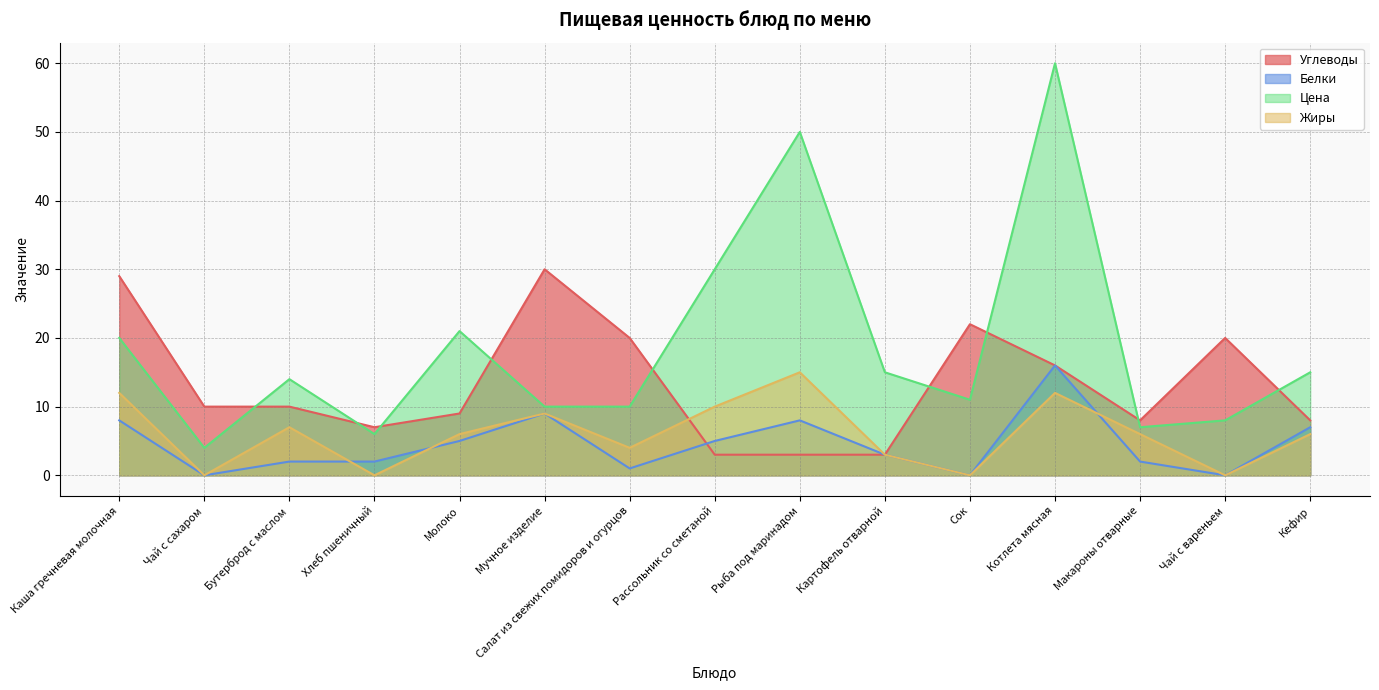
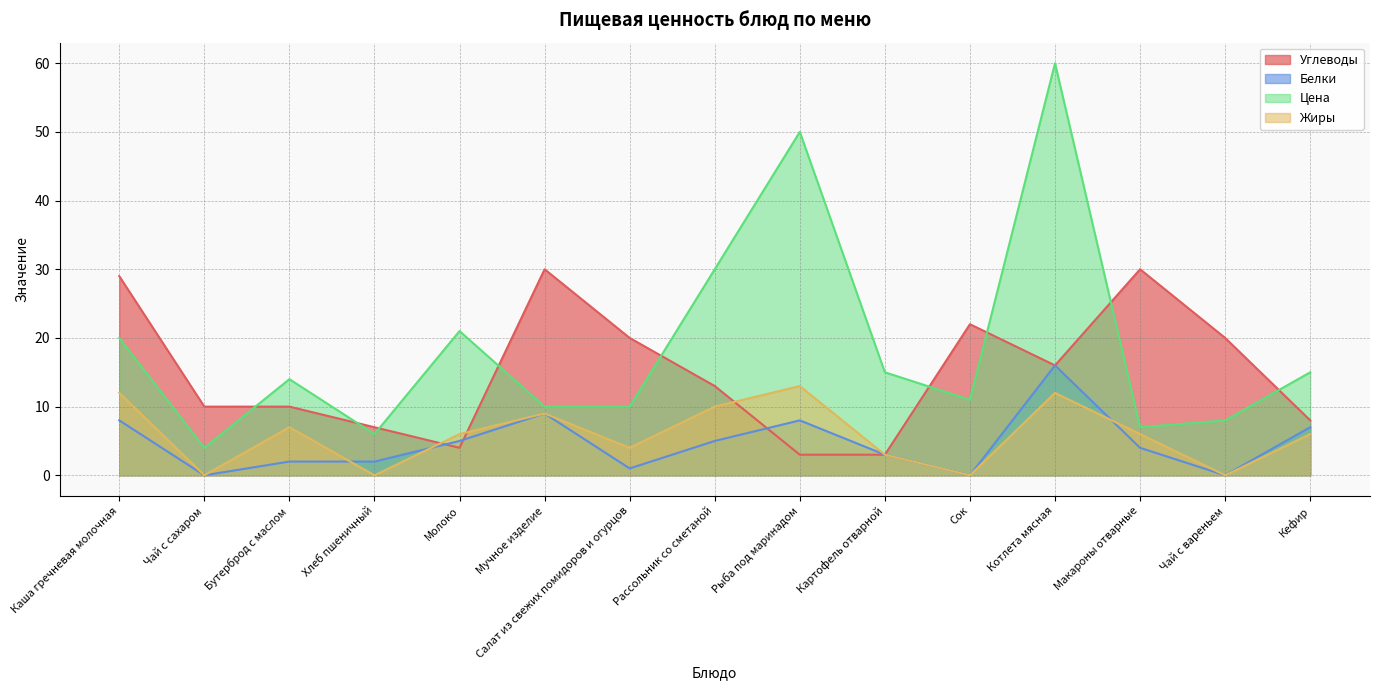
  {
    "Углеводы": {
      "Каша гречневая молочная": 29,
      "Чай с сахаром": 10,
      "Бутерброд с маслом": 10,
      "Хлеб пшеничный": 7,
-     "Молоко": 9,
+     "Молоко": 4,
      "Мучное изделие": 30,
      "Салат из свежих помидоров и огурцов": 20,
-     "Рассольник со сметаной": 3,
+     "Рассольник со сметаной": 13,
      "Рыба под маринадом": 3,
      "Сок": 22,
-     "Макароны отварные": 8,
+     "Макароны отварные": 30,
      "Чай с вареньем": 20,
      "Кефир": 8
    },
    "Белки": {
      "Каша гречневая молочная": 8,
      "Бутерброд с маслом": 2,
      "Хлеб пшеничный": 2,
      "Молоко": 5,
      "Салат из свежих помидоров и огурцов": 1,
      "Рассольник со сметаной": 5,
      "Рыба под маринадом": 8,
-     "Макароны отварные": 2,
+     "Макароны отварные": 4,
      "Кефир": 7
    },
    "Цена": {
      "Каша гречневая молочная": 20,
      "Чай с сахаром": 4,
      "Бутерброд с маслом": 14,
      "Хлеб пшеничный": 6,
      "Молоко": 21,
      "Мучное изделие": 10,
      "Салат из свежих помидоров и огурцов": 10,
      "Рассольник со сметаной": 30,
      "Рыба под маринадом": 50,
      "Картофель отварной": 15,
      "Сок": 11,
      "Котлета мясная": 60,
      "Макароны отварные": 7,
      "Чай с вареньем": 8,
      "Кефир": 15
    },
    "Жиры": {
      "Каша гречневая молочная": 12,
      "Бутерброд с маслом": 7,
      "Хлеб пшеничный": 0,
      "Молоко": 6,
      "Салат из свежих помидоров и огурцов": 4,
      "Рассольник со сметаной": 10,
-     "Рыба под маринадом": 15,
+     "Рыба под маринадом": 13,
      "Котлета мясная": 12,
      "Макароны отварные": 6,
      "Кефир": 6
    }
  }
